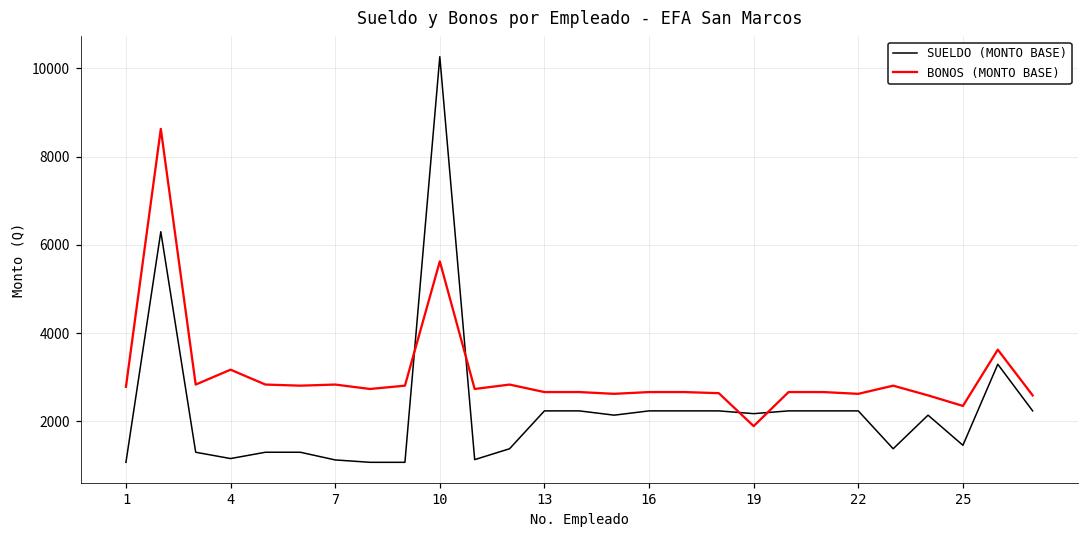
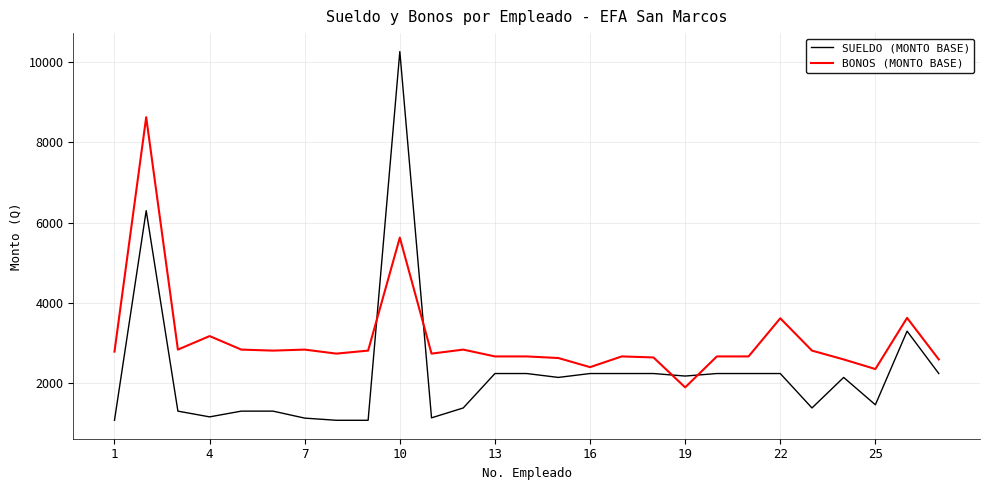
  {
    "SUELDO (MONTO BASE)": {
      "1": 1100,
      "4": 1200,
      "7": 1100,
      "10": 10300,
      "13": 2200,
      "16": 2200,
      "19": 2200,
      "22": 2200,
      "25": 1500
    },
    "BONOS (MONTO BASE)": {
      "1": 2800,
      "4": 3200,
      "7": 2800,
      "10": 5600,
      "13": 2700,
-     "16": 2700,
+     "16": 2400,
      "19": 1900,
-     "22": 2600,
+     "22": 3600,
      "25": 2400
    }
  }
